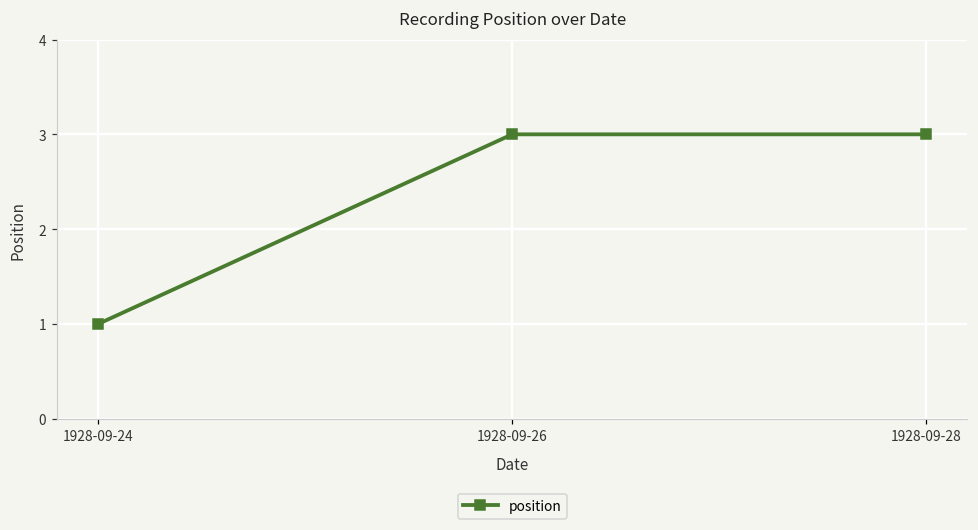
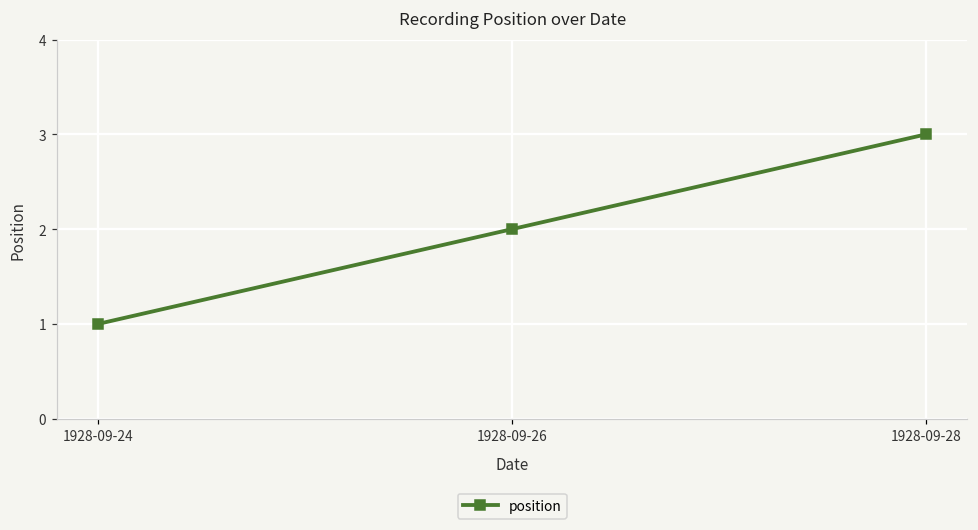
  {
    "1928-09-24": 1,
-   "1928-09-26": 3,
+   "1928-09-26": 2,
    "1928-09-28": 3
  }
